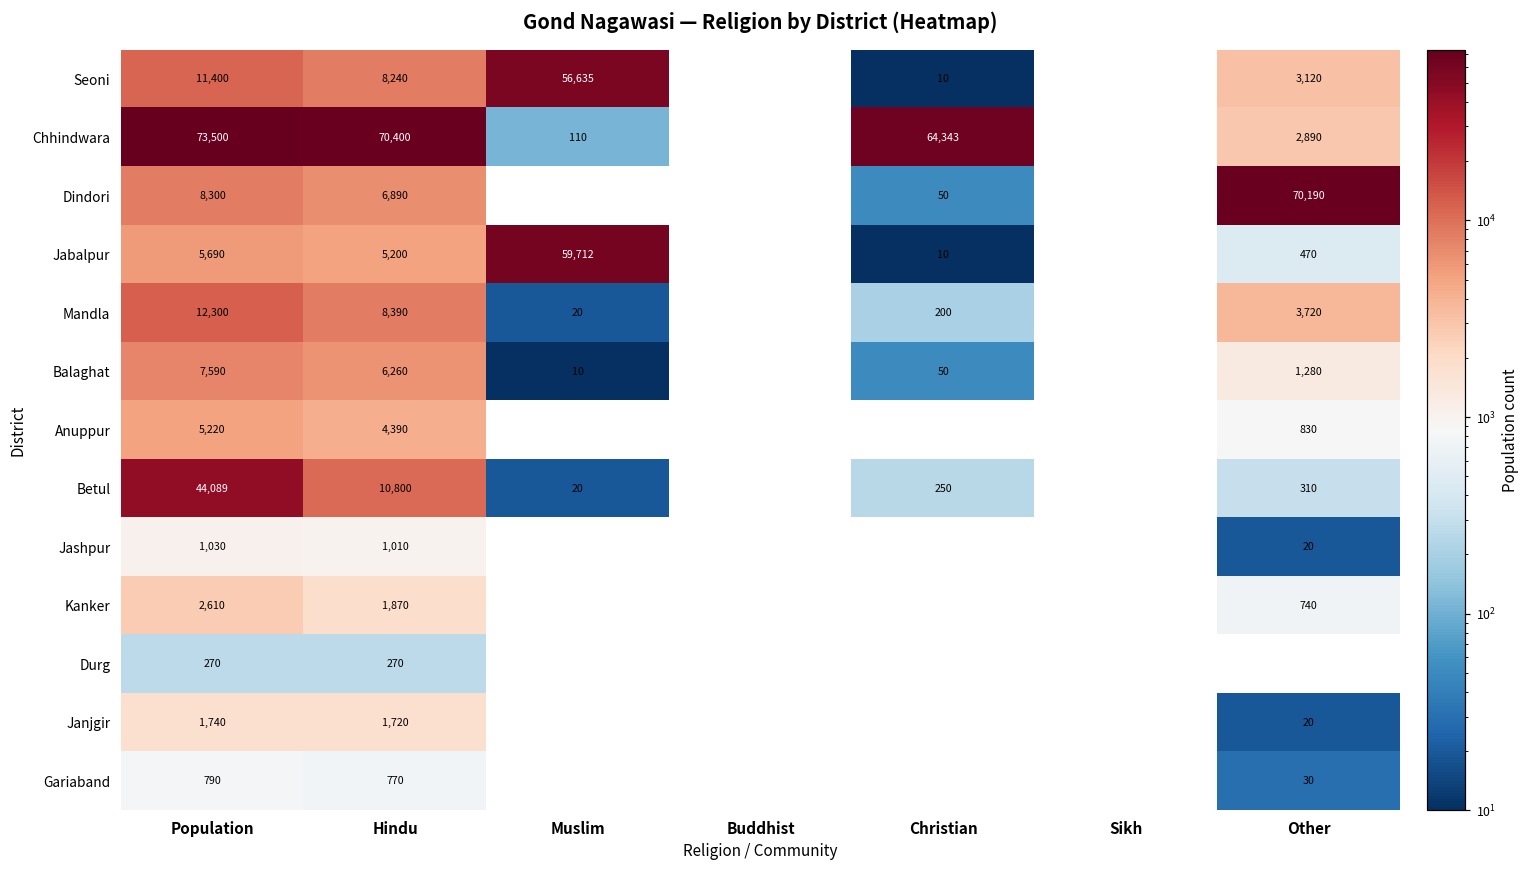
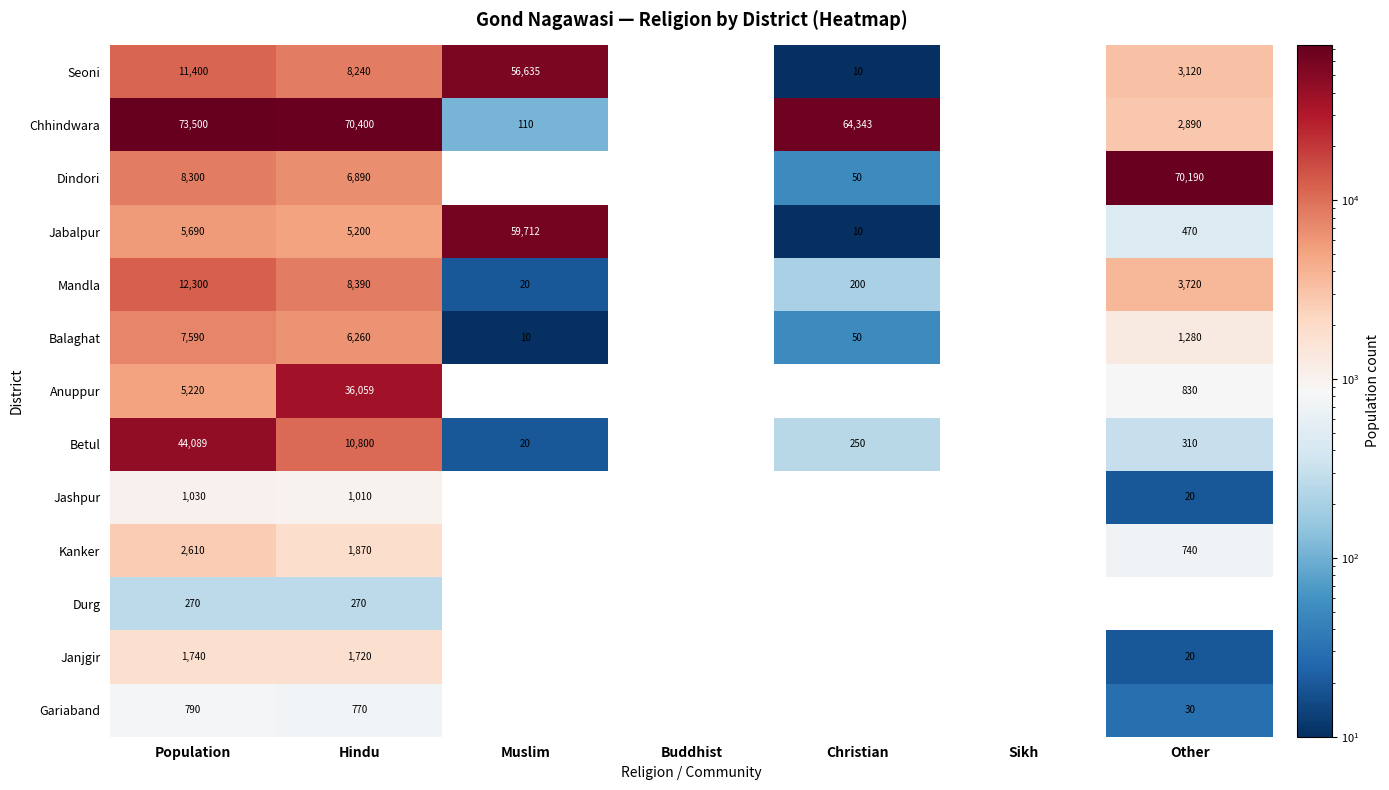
  {
    "Seoni": {
      "Population": "11,400",
      "Hindu": "8,240",
      "Muslim": "56,635",
      "Christian": "10",
      "Other": "3,120"
    },
    "Chhindwara": {
      "Population": "73,500",
      "Hindu": "70,400",
      "Muslim": "110",
      "Christian": "64,343",
      "Other": "2,890"
    },
    "Dindori": {
      "Population": "8,300",
      "Hindu": "6,890",
      "Christian": "50",
      "Other": "70,190"
    },
    "Jabalpur": {
      "Population": "5,690",
      "Hindu": "5,200",
      "Muslim": "59,712",
      "Christian": "10",
      "Other": "470"
    },
    "Mandla": {
      "Population": "12,300",
      "Hindu": "8,390",
      "Muslim": "20",
      "Christian": "200",
      "Other": "3,720"
    },
    "Balaghat": {
      "Population": "7,590",
      "Hindu": "6,260",
      "Muslim": "10",
      "Christian": "50",
      "Other": "1,280"
    },
    "Anuppur": {
      "Population": "5,220",
-     "Hindu": "4,390",
+     "Hindu": "36,059",
      "Other": "830"
    },
    "Betul": {
      "Population": "44,089",
      "Hindu": "10,800",
      "Muslim": "20",
      "Christian": "250",
      "Other": "310"
    },
    "Jashpur": {
      "Population": "1,030",
      "Hindu": "1,010",
      "Other": "20"
    },
    "Kanker": {
      "Population": "2,610",
      "Hindu": "1,870",
      "Other": "740"
    },
    "Durg": {
      "Population": "270",
      "Hindu": "270"
    },
    "Janjgir": {
      "Population": "1,740",
      "Hindu": "1,720",
      "Other": "20"
    },
    "Gariaband": {
      "Population": "790",
      "Hindu": "770",
      "Other": "30"
    }
  }
